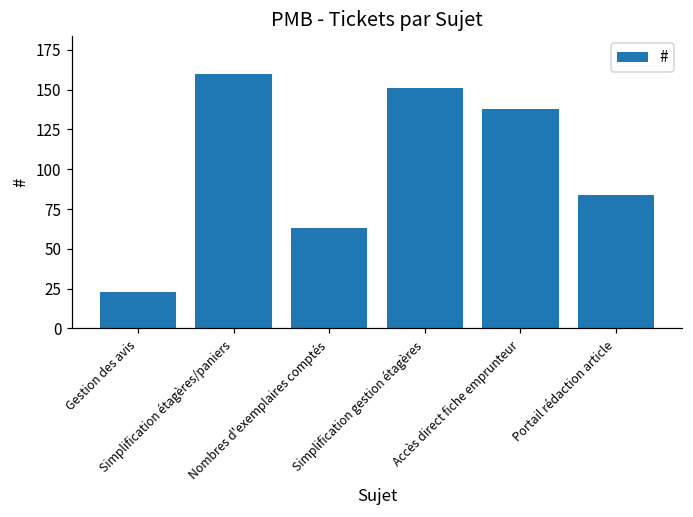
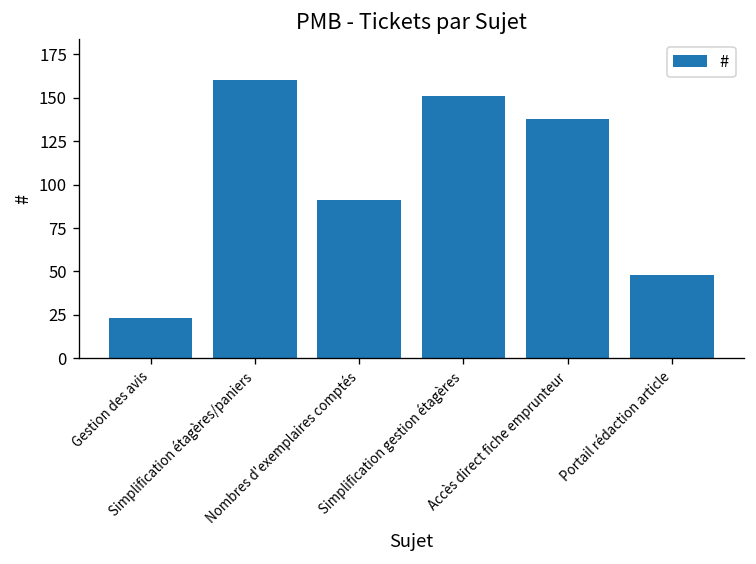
  {
    "Gestion des avis": 23,
    "Simplification étagères/paniers": 160,
-   "Nombres d'exemplaires comptés": 63,
+   "Nombres d'exemplaires comptés": 91,
    "Simplification gestion étagères": 151,
    "Accès direct fiche emprunteur": 138,
-   "Portail rédaction article": 84
+   "Portail rédaction article": 48
  }
